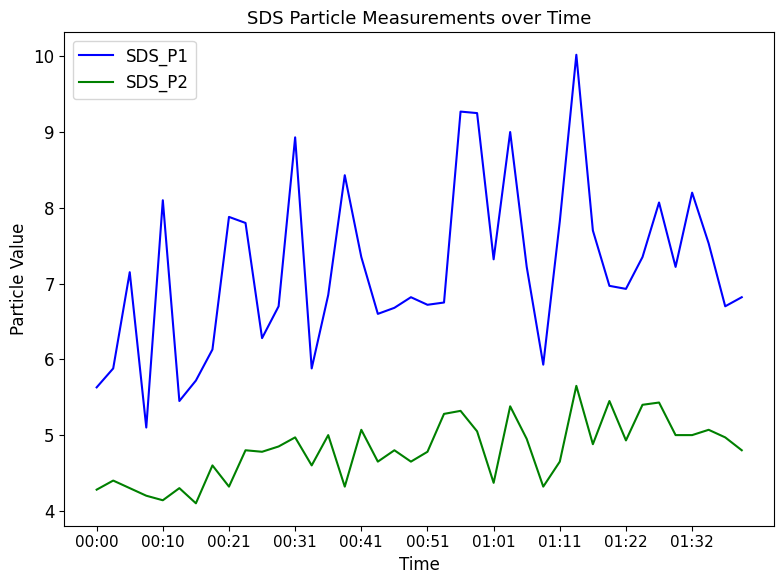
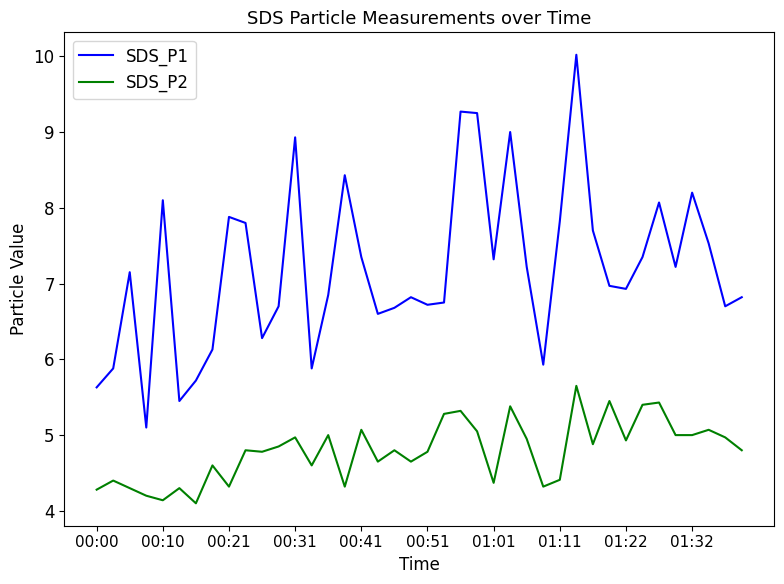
  {
    "SDS_P1": {
      "00:00": 5.6,
      "00:10": 8.1,
      "00:21": 7.9,
      "00:31": 8.9,
      "00:41": 7.4,
      "00:51": 6.7,
      "01:01": 7.3,
      "01:11": 7.8,
      "01:22": 6.9,
      "01:32": 8.2
    },
    "SDS_P2": {
      "00:00": 4.3,
      "00:10": 4.1,
      "00:21": 4.3,
      "00:31": 5.0,
      "00:41": 5.1,
      "00:51": 4.8,
      "01:01": 4.4,
-     "01:11": 4.7,
+     "01:11": 4.4,
      "01:22": 4.9,
      "01:32": 5.0
    }
  }
